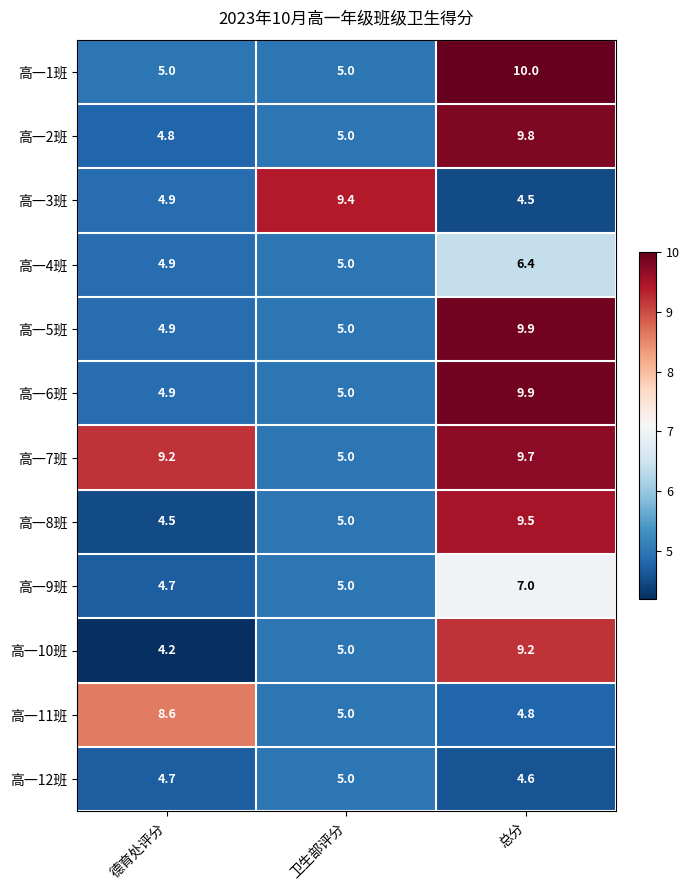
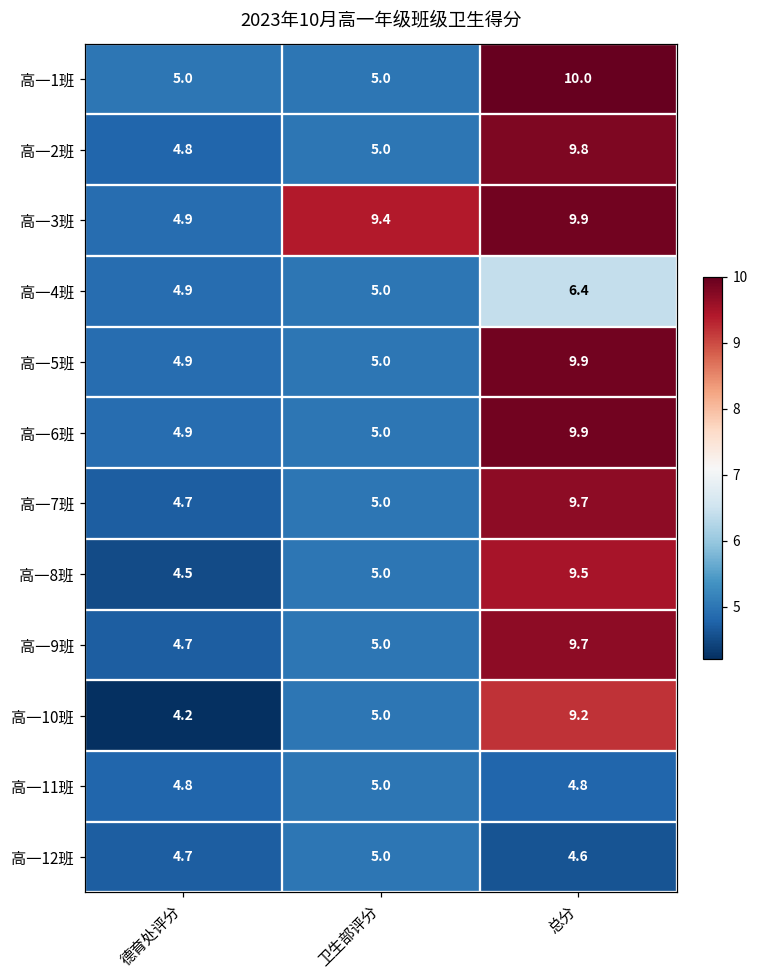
  {
    "高一1班": {
      "德育处评分": 5.0,
      "卫生部评分": 5.0,
      "总分": 10.0
    },
    "高一2班": {
      "德育处评分": 4.8,
      "卫生部评分": 5.0,
      "总分": 9.8
    },
    "高一3班": {
      "德育处评分": 4.9,
      "卫生部评分": 9.4,
-     "总分": 4.5
+     "总分": 9.9
    },
    "高一4班": {
      "德育处评分": 4.9,
      "卫生部评分": 5.0,
      "总分": 6.4
    },
    "高一5班": {
      "德育处评分": 4.9,
      "卫生部评分": 5.0,
      "总分": 9.9
    },
    "高一6班": {
      "德育处评分": 4.9,
      "卫生部评分": 5.0,
      "总分": 9.9
    },
    "高一7班": {
-     "德育处评分": 9.2,
+     "德育处评分": 4.7,
      "卫生部评分": 5.0,
      "总分": 9.7
    },
    "高一8班": {
      "德育处评分": 4.5,
      "卫生部评分": 5.0,
      "总分": 9.5
    },
    "高一9班": {
      "德育处评分": 4.7,
      "卫生部评分": 5.0,
-     "总分": 7.0
+     "总分": 9.7
    },
    "高一10班": {
      "德育处评分": 4.2,
      "卫生部评分": 5.0,
      "总分": 9.2
    },
    "高一11班": {
-     "德育处评分": 8.6,
+     "德育处评分": 4.8,
      "卫生部评分": 5.0,
      "总分": 4.8
    },
    "高一12班": {
      "德育处评分": 4.7,
      "卫生部评分": 5.0,
      "总分": 4.6
    }
  }
